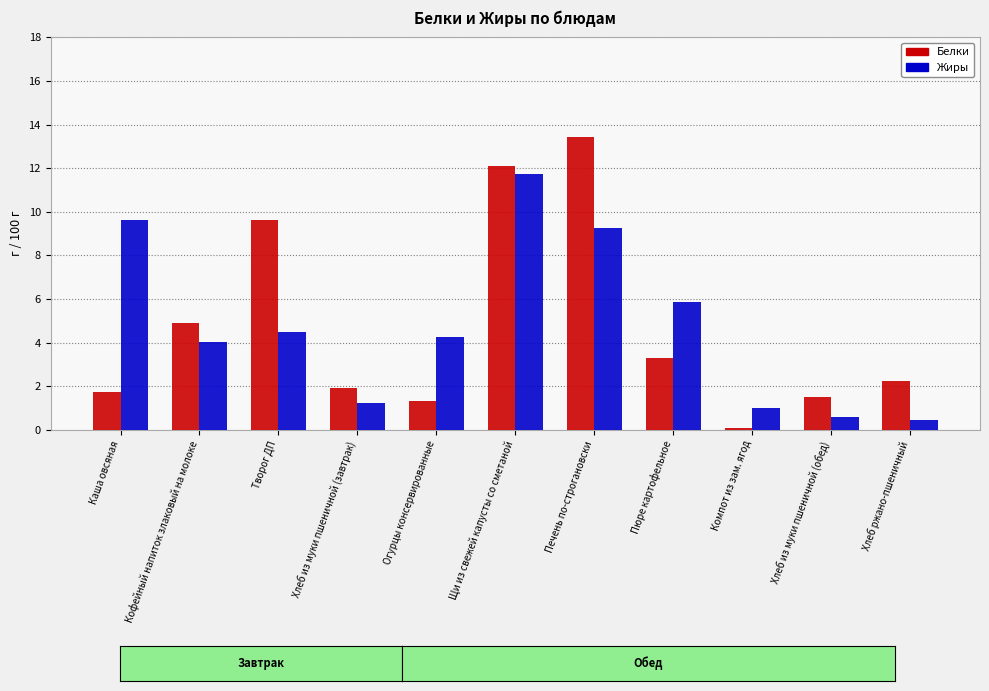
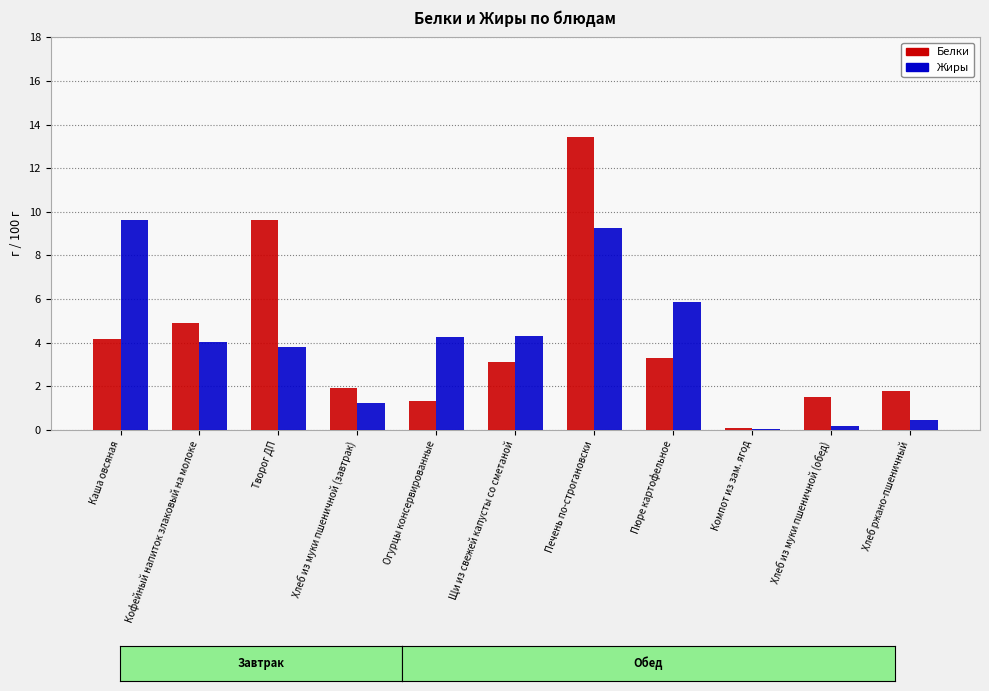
  {
    "Белки": {
-     "Каша овсяная": 1.7,
+     "Каша овсяная": 4.2,
      "Кофейный напиток злаковый на молоке": 4.9,
      "Творог ДП": 9.6,
      "Хлеб из муки пшеничной (завтрак)": 1.9,
      "Огурцы консервированные": 1.3,
-     "Щи из свежей капусты со сметаной": 12.1,
+     "Щи из свежей капусты со сметаной": 3.1,
      "Печень по-строгановски": 13.4,
      "Пюре картофельное": 3.3,
      "Хлеб из муки пшеничной (обед)": 1.5,
-     "Хлеб ржано-пшеничный": 2.2
+     "Хлеб ржано-пшеничный": 1.8
    },
    "Жиры": {
      "Каша овсяная": 9.6,
      "Кофейный напиток злаковый на молоке": 4.0,
-     "Творог ДП": 4.5,
+     "Творог ДП": 3.8,
      "Хлеб из муки пшеничной (завтрак)": 1.2,
      "Огурцы консервированные": 4.3,
-     "Щи из свежей капусты со сметаной": 11.7,
+     "Щи из свежей капусты со сметаной": 4.3,
      "Печень по-строгановски": 9.3,
      "Пюре картофельное": 5.9,
-     "Компот из зам. ягод": 1.0,
-     "Хлеб из муки пшеничной (обед)": 0.6,
+     "Компот из зам. ягод": 0.0,
+     "Хлеб из муки пшеничной (обед)": 0.2,
      "Хлеб ржано-пшеничный": 0.4
    }
  }
